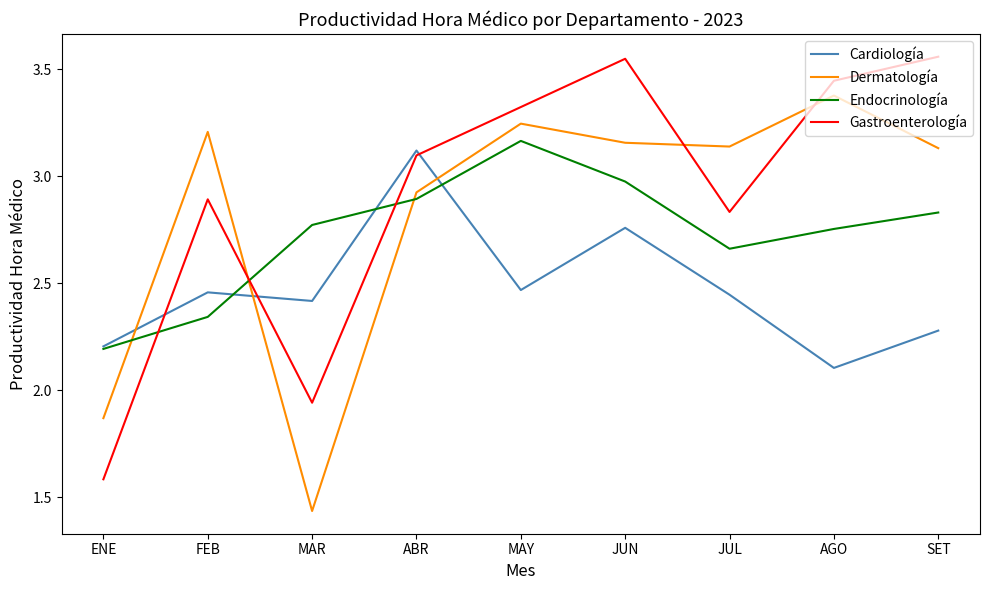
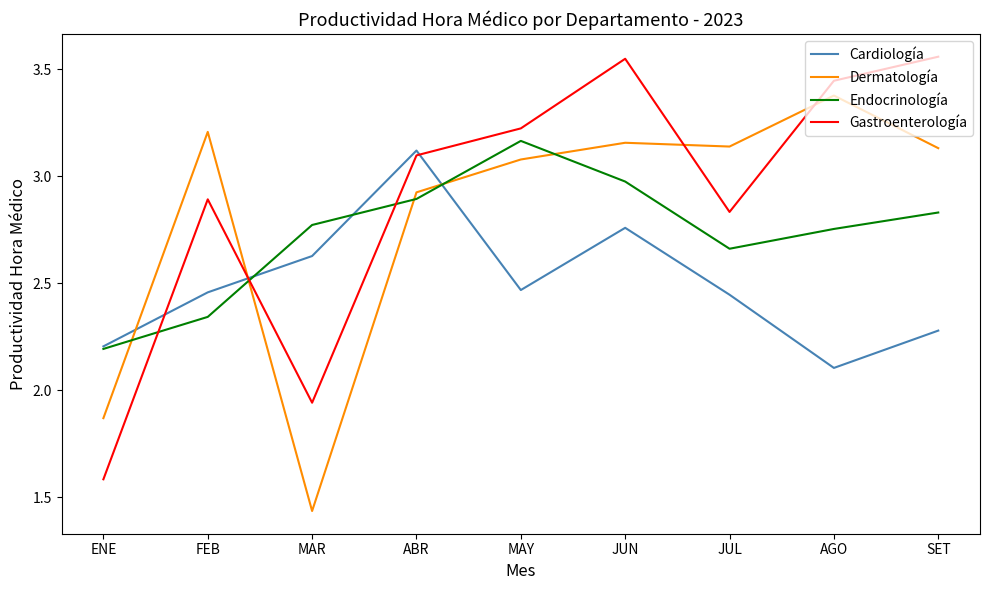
  {
    "Cardiología": {
      "FEB": 2.46,
-     "MAR": 2.42,
+     "MAR": 2.63,
      "ABR": 3.12,
      "MAY": 2.47,
      "JUN": 2.76,
      "JUL": 2.45,
      "AGO": 2.10,
      "SET": 2.28
    },
    "Dermatología": {
      "ENE": 1.87,
      "FEB": 3.21,
      "MAR": 1.44,
      "ABR": 2.92,
-     "MAY": 3.25,
+     "MAY": 3.08,
      "JUN": 3.16,
      "JUL": 3.14,
      "SET": 3.13
    },
    "Endocrinología": {
      "FEB": 2.34,
      "MAR": 2.77,
      "ABR": 2.89,
      "MAY": 3.16,
      "JUN": 2.97,
      "JUL": 2.66,
      "AGO": 2.75,
      "SET": 2.83
    },
    "Gastroenterología": {
      "ENE": 1.58,
      "FEB": 2.89,
      "MAR": 1.94,
      "ABR": 3.10,
-     "MAY": 3.32,
+     "MAY": 3.22,
      "JUN": 3.55,
      "JUL": 2.83
    }
  }
